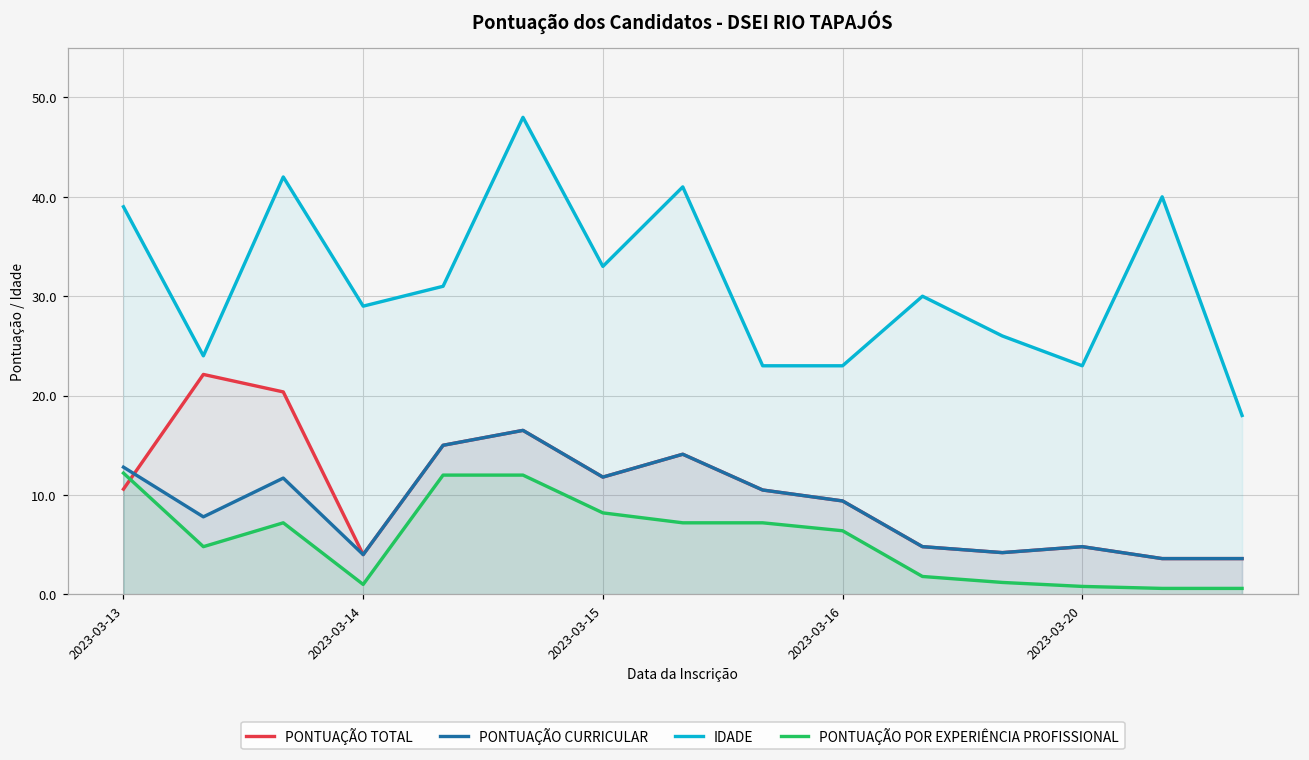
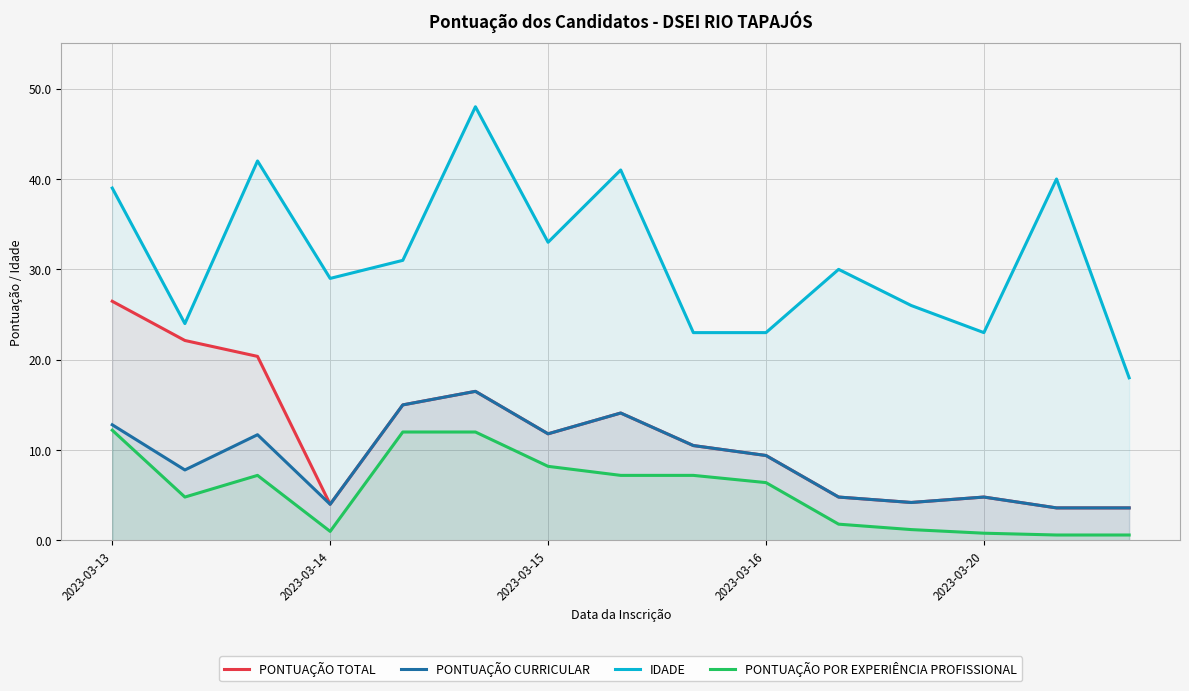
  {
    "PONTUAÇÃO TOTAL": {
-     "2023-03-13": 11
+     "2023-03-13": 26
    },
    "PONTUAÇÃO CURRICULAR": {
      "2023-03-13": 13
    },
    "IDADE": {
      "2023-03-13": 39
    },
    "PONTUAÇÃO POR EXPERIÊNCIA PROFISSIONAL": {
      "2023-03-13": 12
    }
  }
